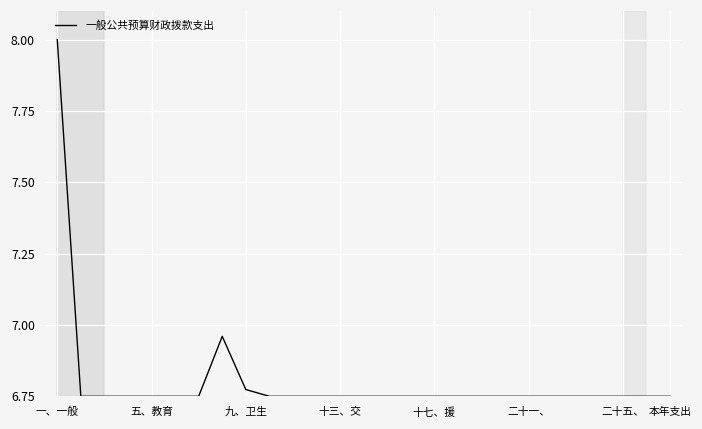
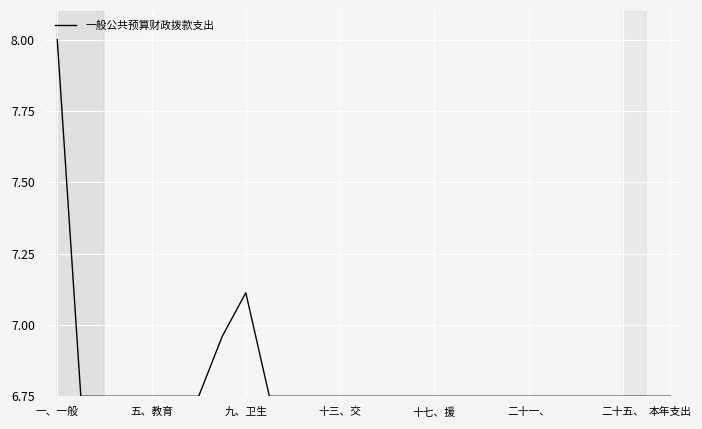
  {
    "一、一般": 8.00,
    "五、教育": 6.75,
-   "九、卫生": 6.77,
+   "九、卫生": 7.11,
    "十三、交": 6.75,
    "十七、援": 6.75,
    "二十一、": 6.75,
    "二十五、": 6.75,
    "本年支出": 6.75
  }
